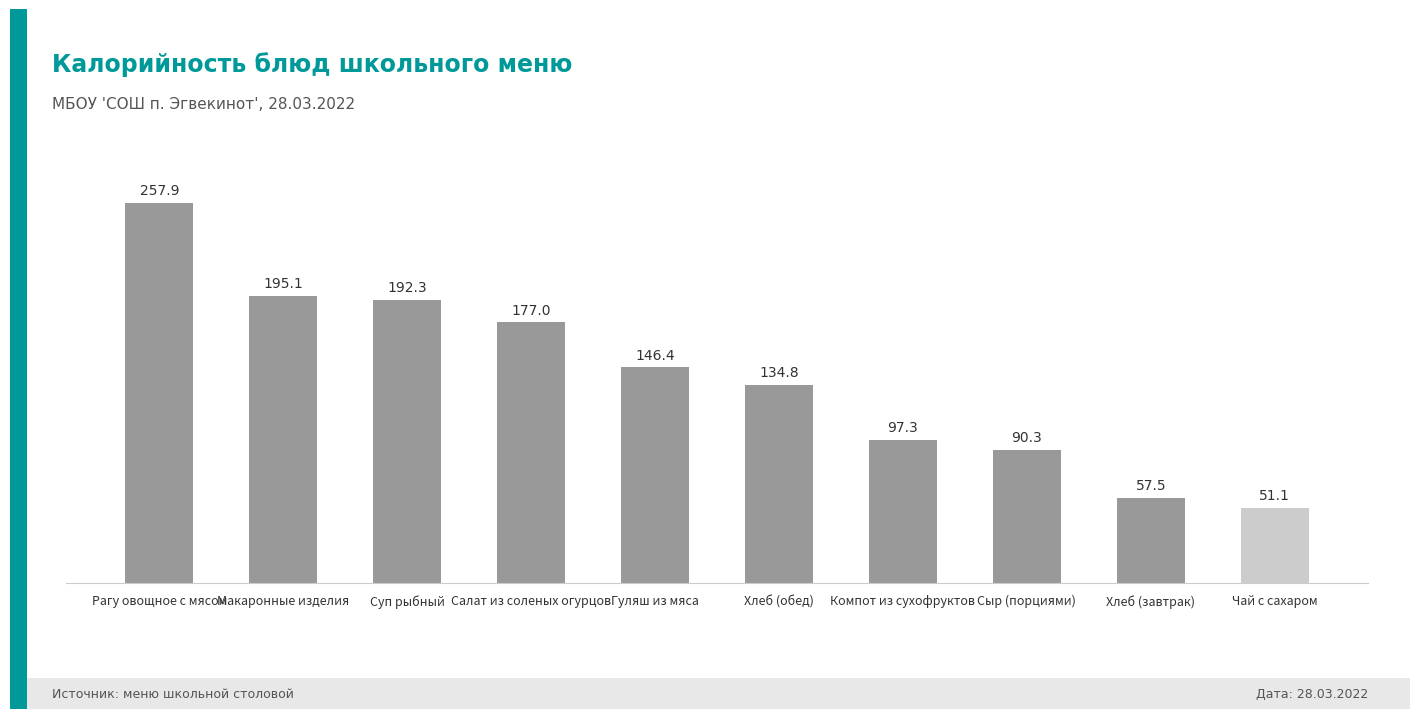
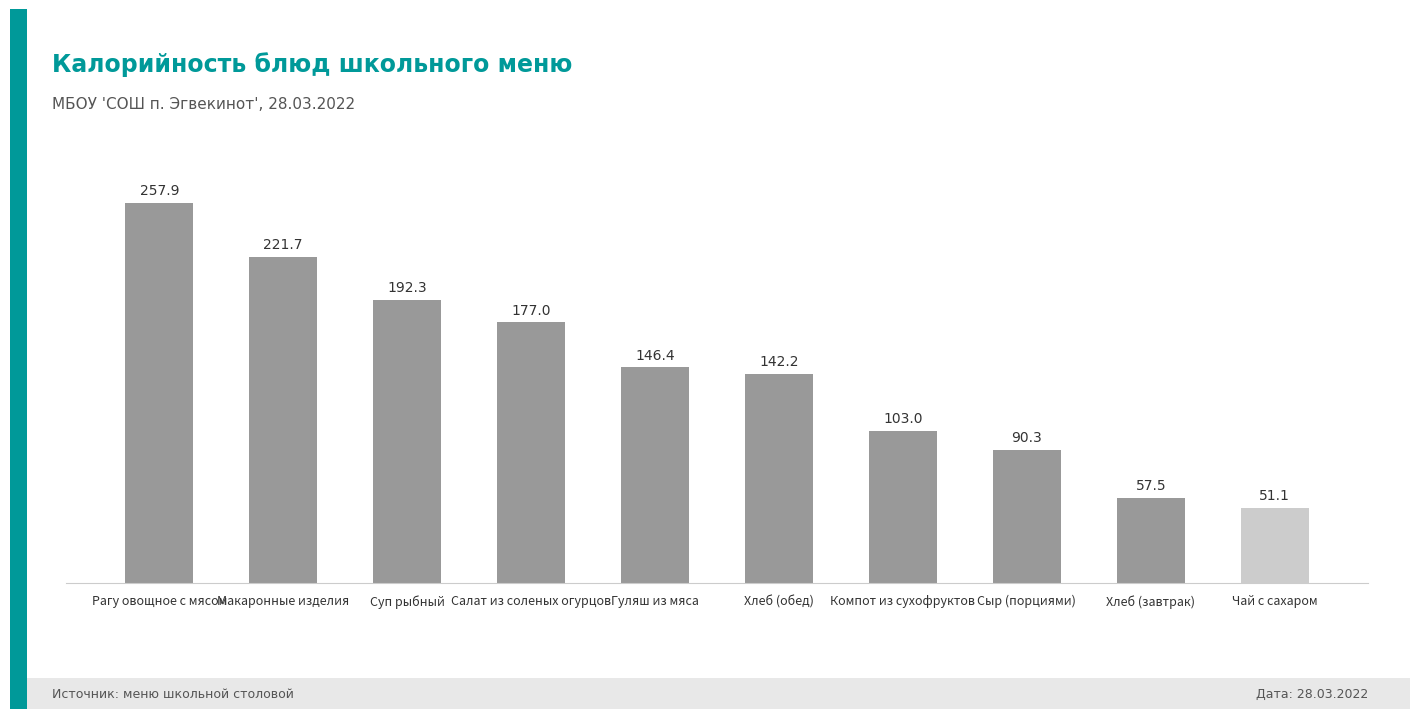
  {
    "Рагу овощное с мясом": 257.9,
-   "Макаронные изделия": 195.1,
+   "Макаронные изделия": 221.7,
    "Суп рыбный": 192.3,
    "Салат из соленых огурцов": 177.0,
    "Гуляш из мяса": 146.4,
-   "Хлеб (обед)": 134.8,
-   "Компот из сухофруктов": 97.3,
+   "Хлеб (обед)": 142.2,
+   "Компот из сухофруктов": 103.0,
    "Сыр (порциями)": 90.3,
    "Хлеб (завтрак)": 57.5,
    "Чай с сахаром": 51.1
  }
